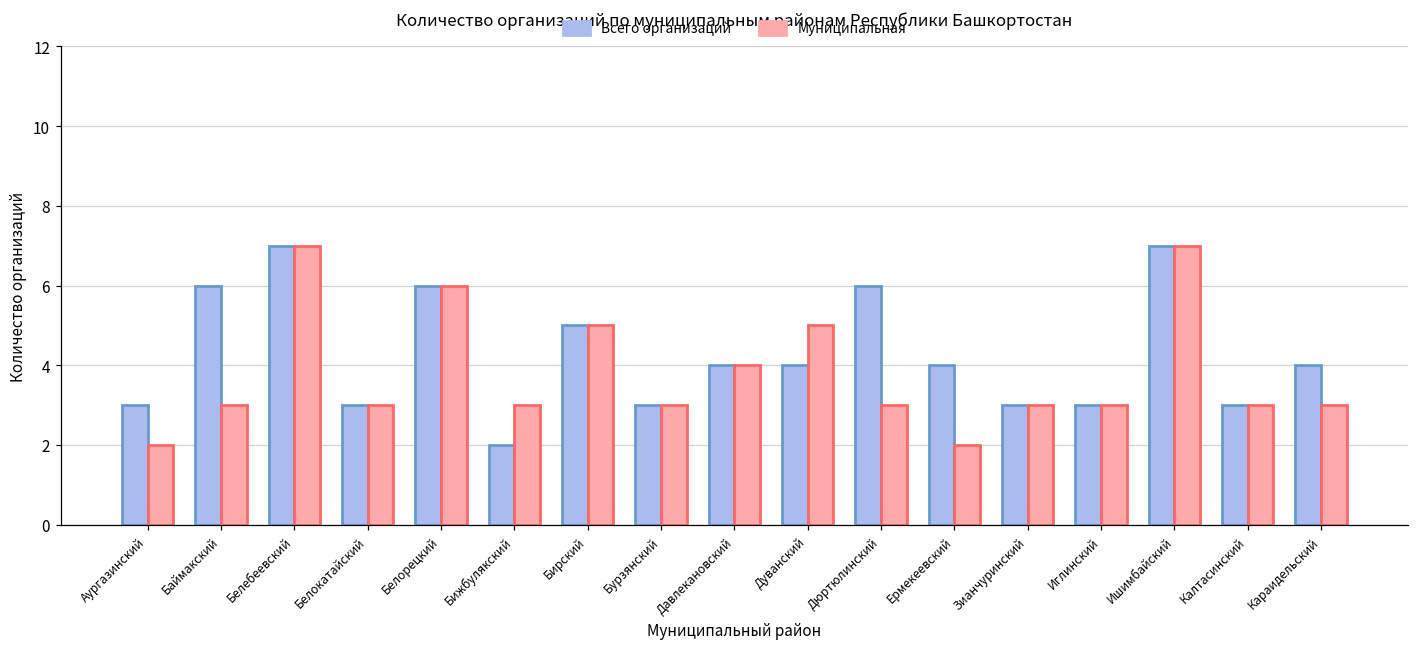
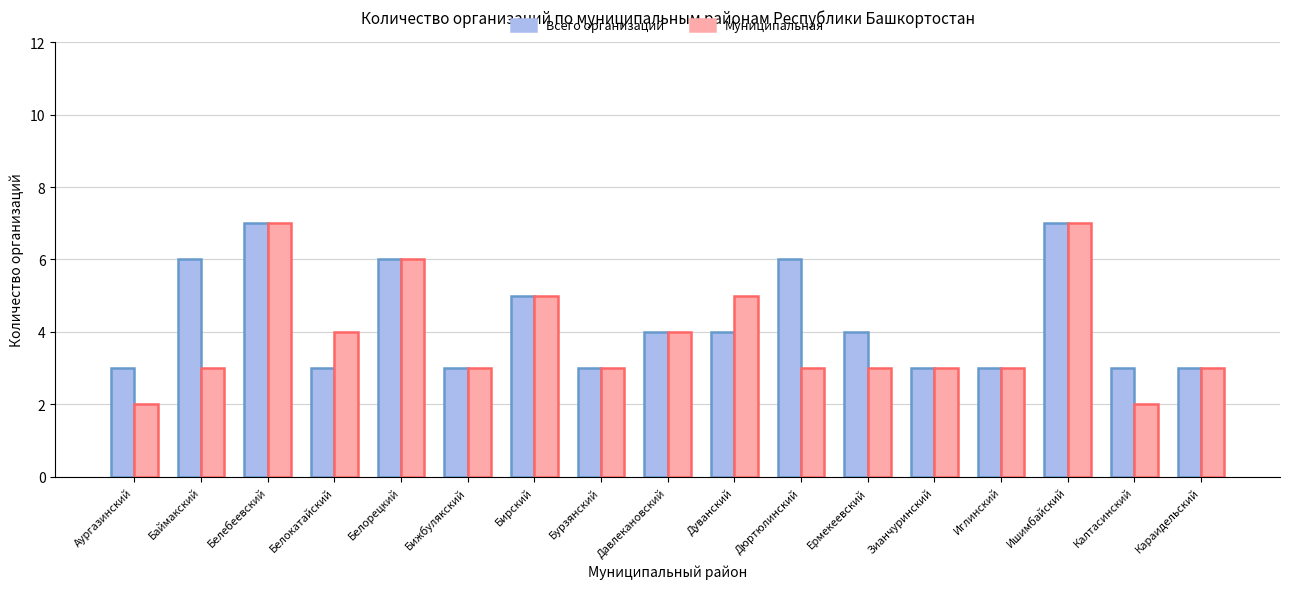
  {
    "Всего организаций": {
      "Аургазинский": 3,
      "Баймакский": 6,
      "Белебеевский": 7,
      "Белокатайский": 3,
      "Белорецкий": 6,
-     "Бижбулякский": 2,
+     "Бижбулякский": 3,
      "Бирский": 5,
      "Бурзянский": 3,
      "Давлекановский": 4,
      "Дуванский": 4,
      "Дюртюлинский": 6,
      "Ермекеевский": 4,
      "Зианчуринский": 3,
      "Иглинский": 3,
      "Ишимбайский": 7,
      "Калтасинский": 3,
-     "Караидельский": 4
+     "Караидельский": 3
    },
    "Муниципальная": {
      "Аургазинский": 2,
      "Баймакский": 3,
      "Белебеевский": 7,
-     "Белокатайский": 3,
+     "Белокатайский": 4,
      "Белорецкий": 6,
      "Бижбулякский": 3,
      "Бирский": 5,
      "Бурзянский": 3,
      "Давлекановский": 4,
      "Дуванский": 5,
      "Дюртюлинский": 3,
-     "Ермекеевский": 2,
+     "Ермекеевский": 3,
      "Зианчуринский": 3,
      "Иглинский": 3,
      "Ишимбайский": 7,
-     "Калтасинский": 3,
+     "Калтасинский": 2,
      "Караидельский": 3
    }
  }
